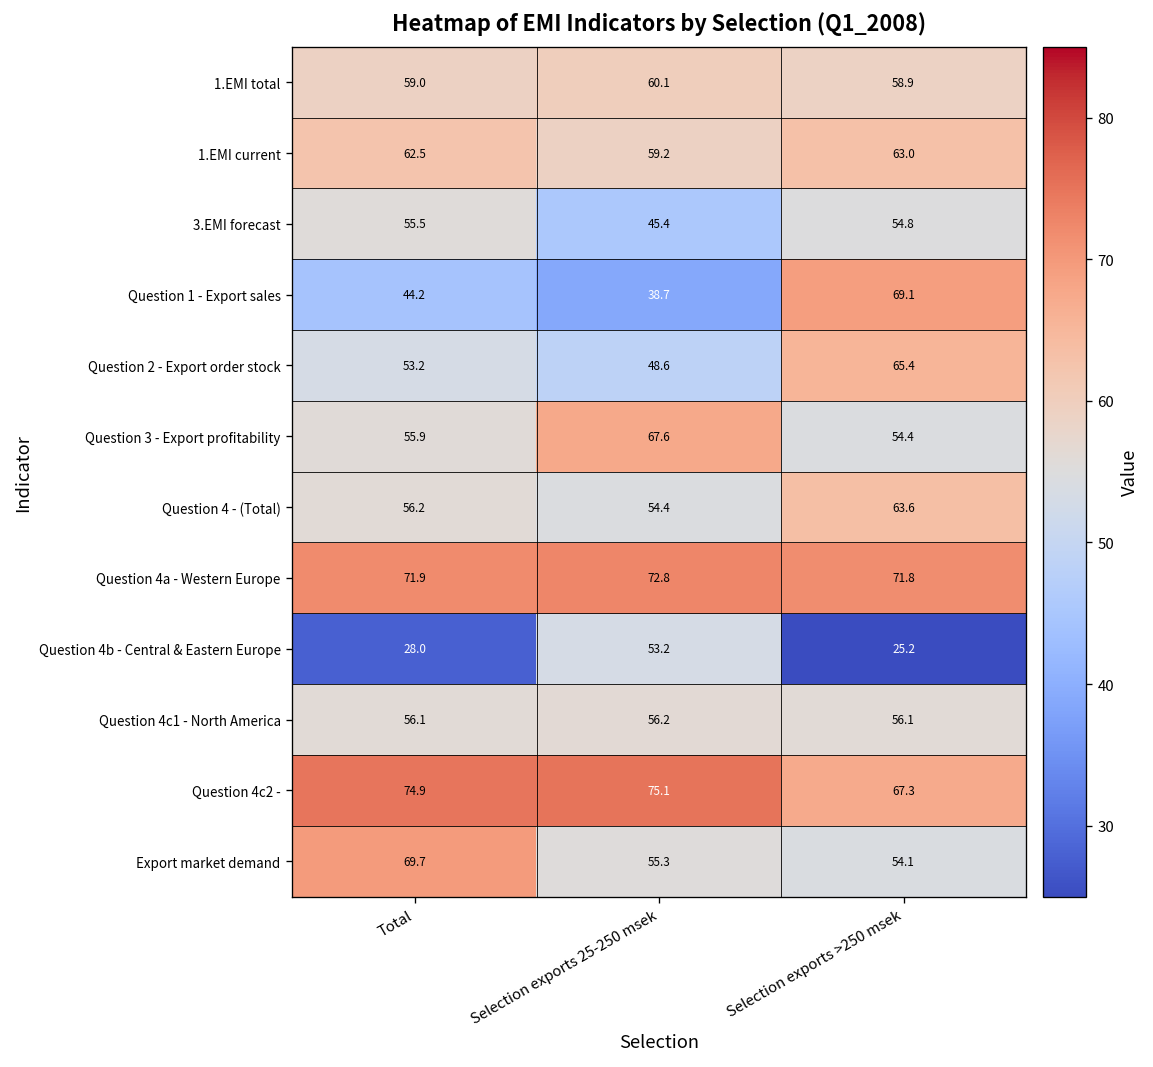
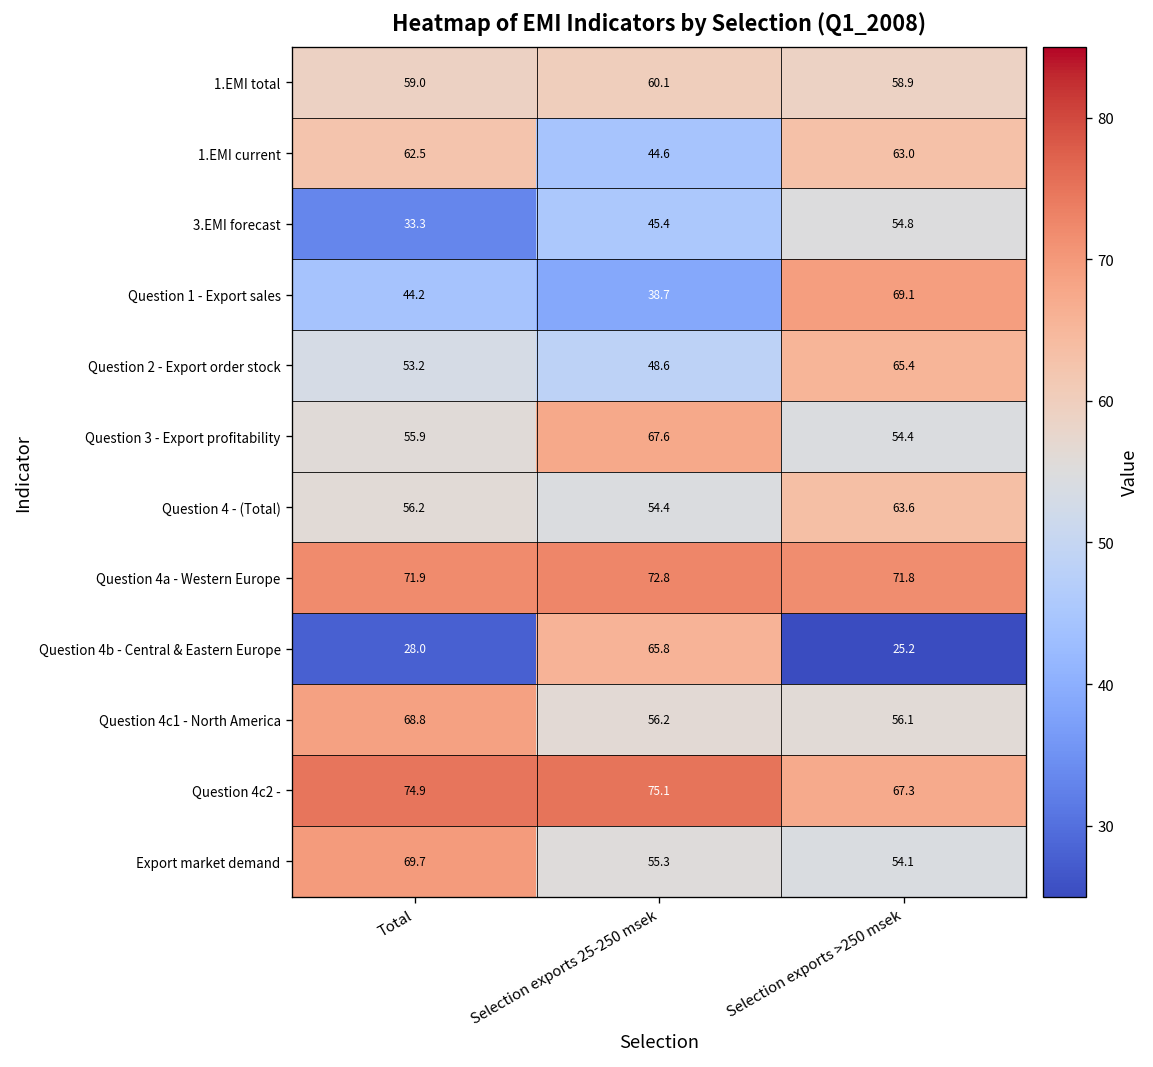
  {
    "1.EMI total": {
      "Total": 59.0,
      "Selection exports 25-250 msek": 60.1,
      "Selection exports >250 msek": 58.9
    },
    "1.EMI current": {
      "Total": 62.5,
-     "Selection exports 25-250 msek": 59.2,
+     "Selection exports 25-250 msek": 44.6,
      "Selection exports >250 msek": 63.0
    },
    "3.EMI forecast": {
-     "Total": 55.5,
+     "Total": 33.3,
      "Selection exports 25-250 msek": 45.4,
      "Selection exports >250 msek": 54.8
    },
    "Question 1 - Export sales": {
      "Total": 44.2,
      "Selection exports 25-250 msek": 38.7,
      "Selection exports >250 msek": 69.1
    },
    "Question 2 - Export order stock": {
      "Total": 53.2,
      "Selection exports 25-250 msek": 48.6,
      "Selection exports >250 msek": 65.4
    },
    "Question 3 - Export profitability": {
      "Total": 55.9,
      "Selection exports 25-250 msek": 67.6,
      "Selection exports >250 msek": 54.4
    },
    "Question 4 - (Total)": {
      "Total": 56.2,
      "Selection exports 25-250 msek": 54.4,
      "Selection exports >250 msek": 63.6
    },
    "Question 4a - Western Europe": {
      "Total": 71.9,
      "Selection exports 25-250 msek": 72.8,
      "Selection exports >250 msek": 71.8
    },
    "Question 4b - Central & Eastern Europe": {
      "Total": 28.0,
-     "Selection exports 25-250 msek": 53.2,
+     "Selection exports 25-250 msek": 65.8,
      "Selection exports >250 msek": 25.2
    },
    "Question 4c1 - North America": {
-     "Total": 56.1,
+     "Total": 68.8,
      "Selection exports 25-250 msek": 56.2,
      "Selection exports >250 msek": 56.1
    },
    "Question 4c2 -": {
      "Total": 74.9,
      "Selection exports 25-250 msek": 75.1,
      "Selection exports >250 msek": 67.3
    },
    "Export market demand": {
      "Total": 69.7,
      "Selection exports 25-250 msek": 55.3,
      "Selection exports >250 msek": 54.1
    }
  }
